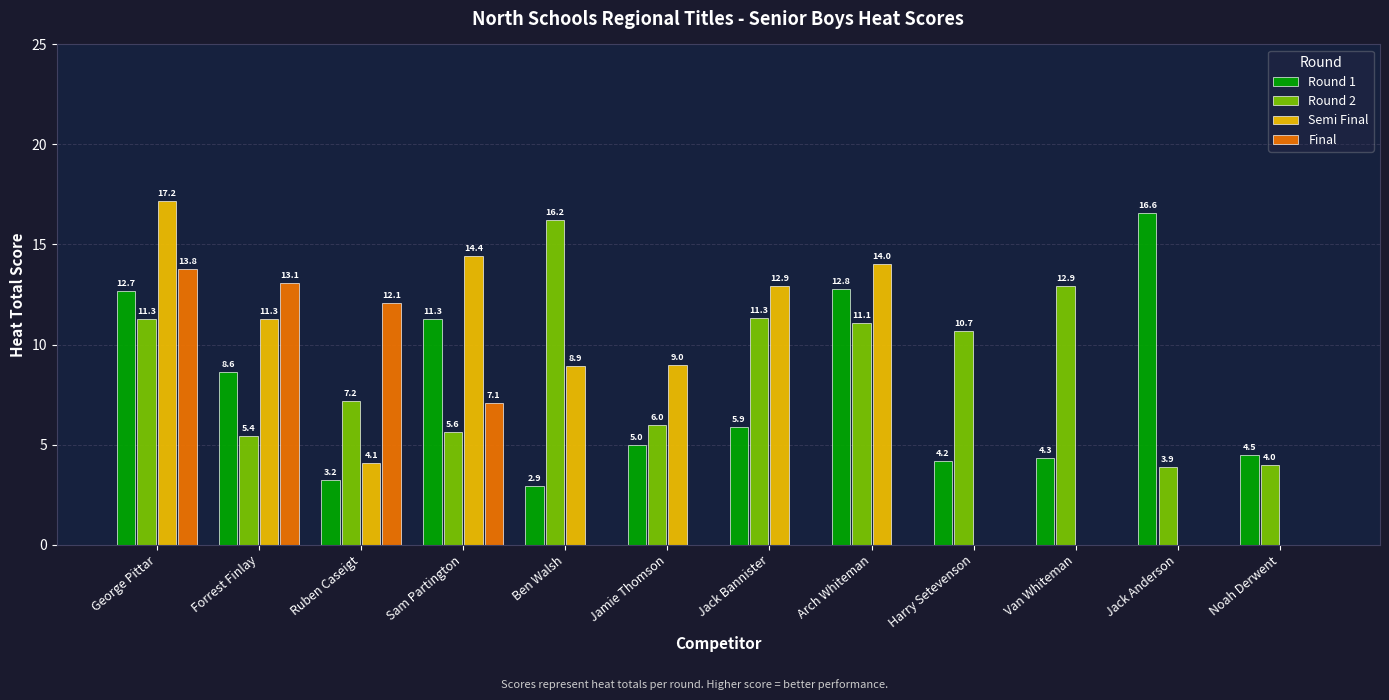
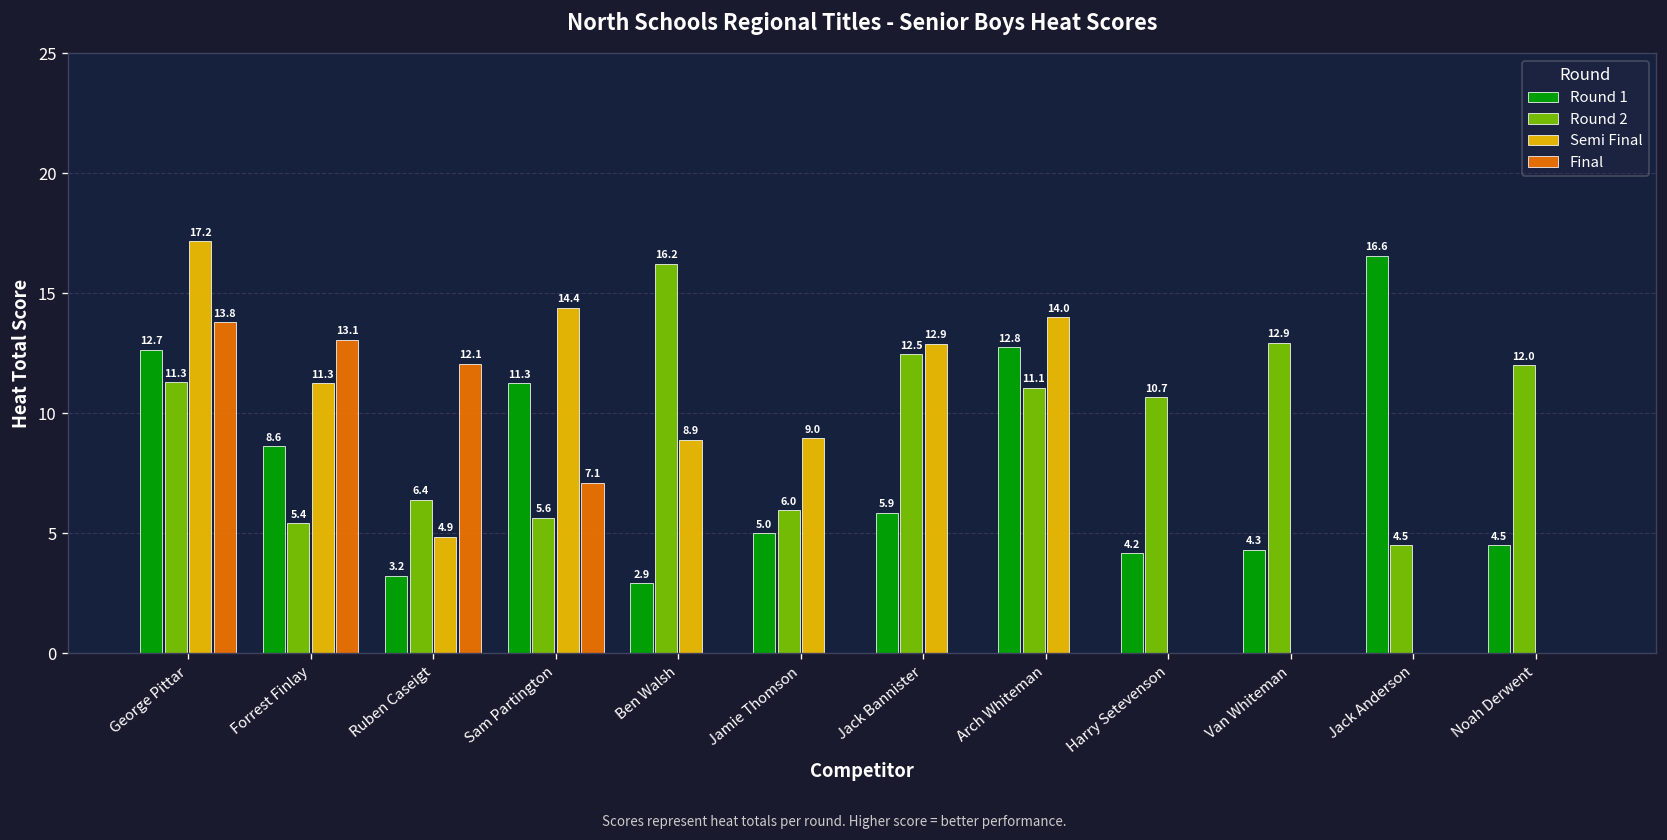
  {
    "Round 1": {
      "George Pittar": 12.7,
      "Forrest Finlay": 8.6,
      "Ruben Caseigt": 3.2,
      "Sam Partington": 11.3,
      "Ben Walsh": 2.9,
      "Jamie Thomson": 5.0,
      "Jack Bannister": 5.9,
      "Arch Whiteman": 12.8,
      "Harry Setevenson": 4.2,
      "Van Whiteman": 4.3,
      "Jack Anderson": 16.6,
      "Noah Derwent": 4.5
    },
    "Round 2": {
      "George Pittar": 11.3,
      "Forrest Finlay": 5.4,
-     "Ruben Caseigt": 7.2,
+     "Ruben Caseigt": 6.4,
      "Sam Partington": 5.6,
      "Ben Walsh": 16.2,
      "Jamie Thomson": 6.0,
-     "Jack Bannister": 11.3,
+     "Jack Bannister": 12.5,
      "Arch Whiteman": 11.1,
      "Harry Setevenson": 10.7,
      "Van Whiteman": 12.9,
-     "Jack Anderson": 3.9,
-     "Noah Derwent": 4.0
+     "Jack Anderson": 4.5,
+     "Noah Derwent": 12.0
    },
    "Semi Final": {
      "George Pittar": 17.2,
      "Forrest Finlay": 11.3,
-     "Ruben Caseigt": 4.1,
+     "Ruben Caseigt": 4.9,
      "Sam Partington": 14.4,
      "Ben Walsh": 8.9,
      "Jamie Thomson": 9.0,
      "Jack Bannister": 12.9,
      "Arch Whiteman": 14.0
    },
    "Final": {
      "George Pittar": 13.8,
      "Forrest Finlay": 13.1,
      "Ruben Caseigt": 12.1,
      "Sam Partington": 7.1
    }
  }
